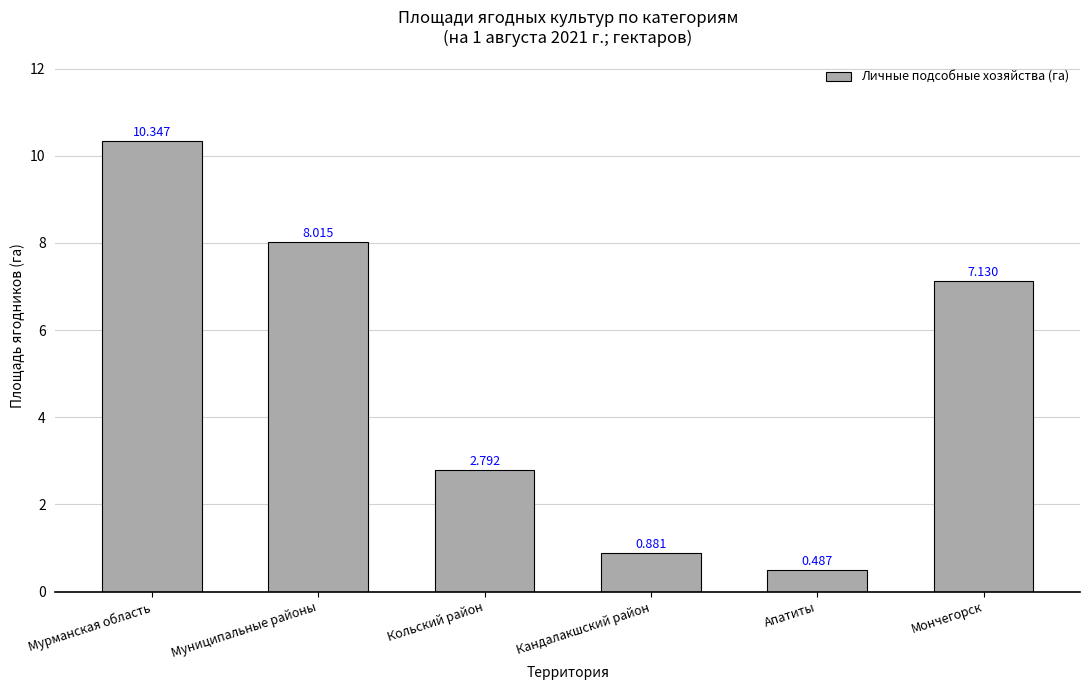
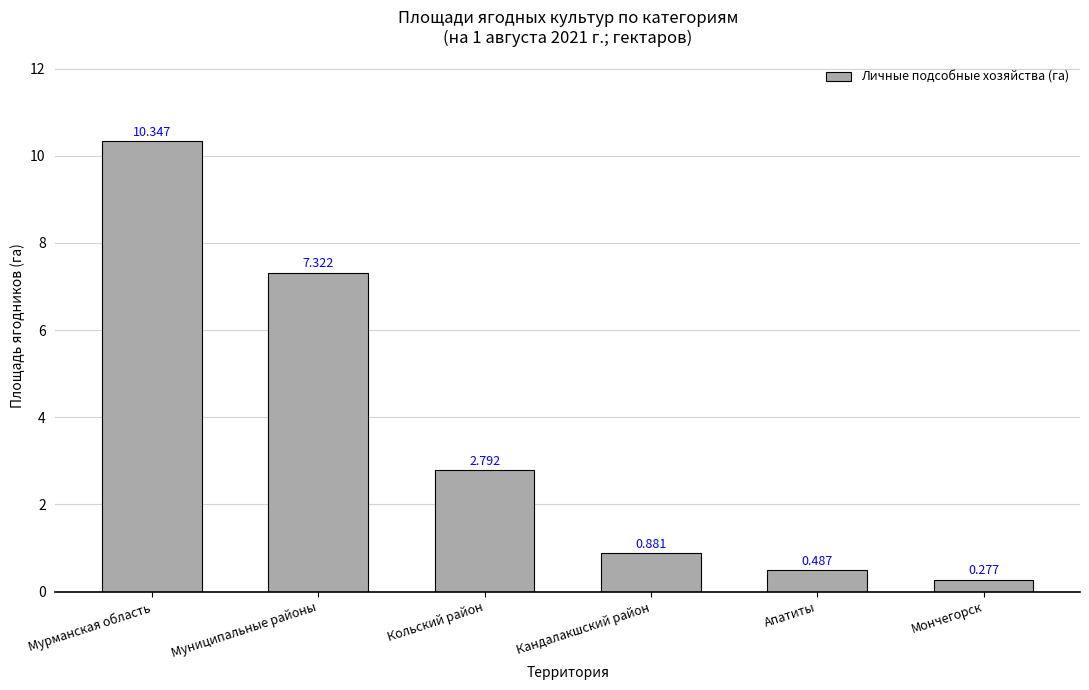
  {
    "Мурманская область": 10.347,
-   "Муниципальные районы": 8.015,
+   "Муниципальные районы": 7.322,
    "Кольский район": 2.792,
    "Кандалакшский район": 0.881,
    "Апатиты": 0.487,
-   "Мончегорск": 7.130
+   "Мончегорск": 0.277
  }
